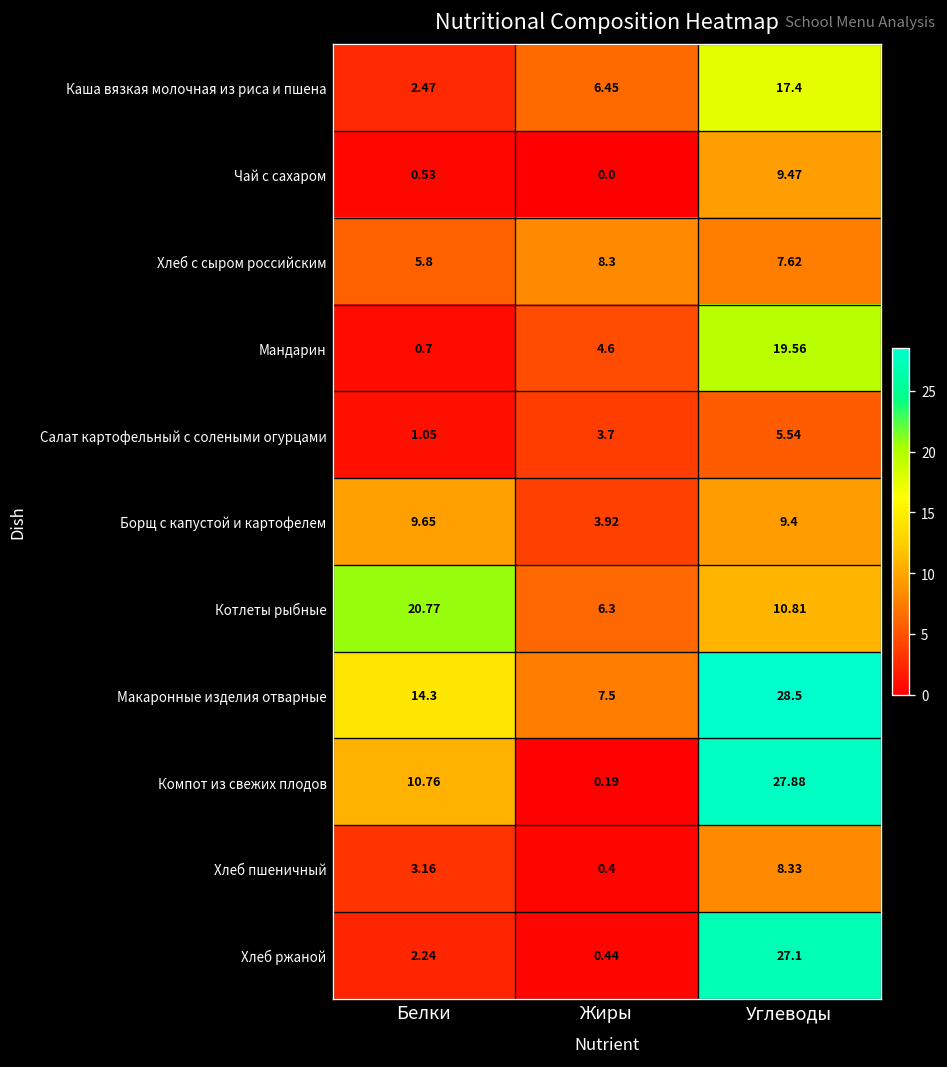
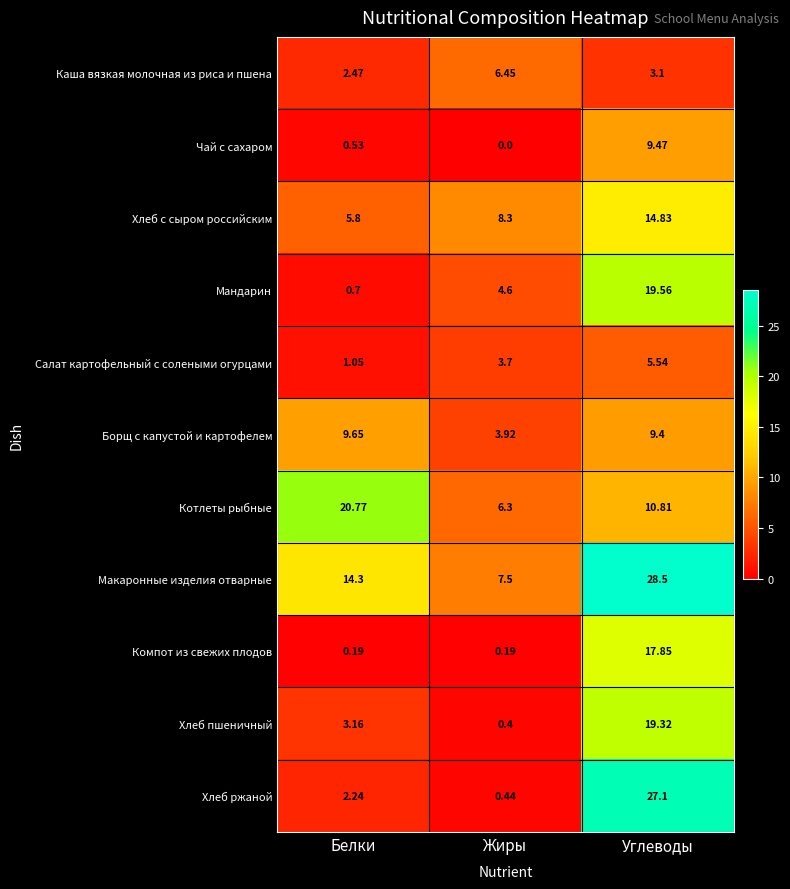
  {
    "Каша вязкая молочная из риса и пшена": {
      "Белки": 2.47,
      "Жиры": 6.45,
-     "Углеводы": 17.4
+     "Углеводы": 3.1
    },
    "Чай с сахаром": {
      "Белки": 0.53,
      "Жиры": 0.0,
      "Углеводы": 9.47
    },
    "Хлеб с сыром российским": {
      "Белки": 5.8,
      "Жиры": 8.3,
-     "Углеводы": 7.62
+     "Углеводы": 14.83
    },
    "Мандарин": {
      "Белки": 0.7,
      "Жиры": 4.6,
      "Углеводы": 19.56
    },
    "Салат картофельный с солеными огурцами": {
      "Белки": 1.05,
      "Жиры": 3.7,
      "Углеводы": 5.54
    },
    "Борщ с капустой и картофелем": {
      "Белки": 9.65,
      "Жиры": 3.92,
      "Углеводы": 9.4
    },
    "Котлеты рыбные": {
      "Белки": 20.77,
      "Жиры": 6.3,
      "Углеводы": 10.81
    },
    "Макаронные изделия отварные": {
      "Белки": 14.3,
      "Жиры": 7.5,
      "Углеводы": 28.5
    },
    "Компот из свежих плодов": {
-     "Белки": 10.76,
+     "Белки": 0.19,
      "Жиры": 0.19,
-     "Углеводы": 27.88
+     "Углеводы": 17.85
    },
    "Хлеб пшеничный": {
      "Белки": 3.16,
      "Жиры": 0.4,
-     "Углеводы": 8.33
+     "Углеводы": 19.32
    },
    "Хлеб ржаной": {
      "Белки": 2.24,
      "Жиры": 0.44,
      "Углеводы": 27.1
    }
  }
